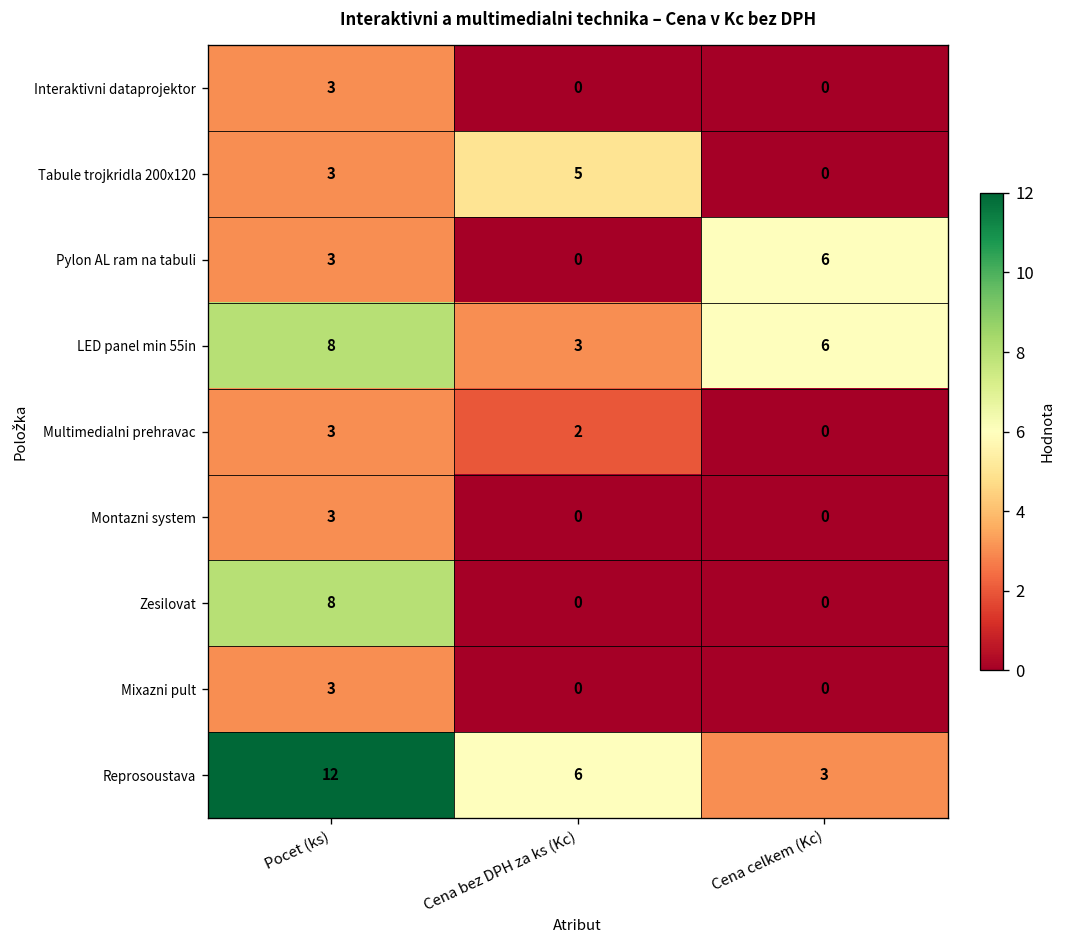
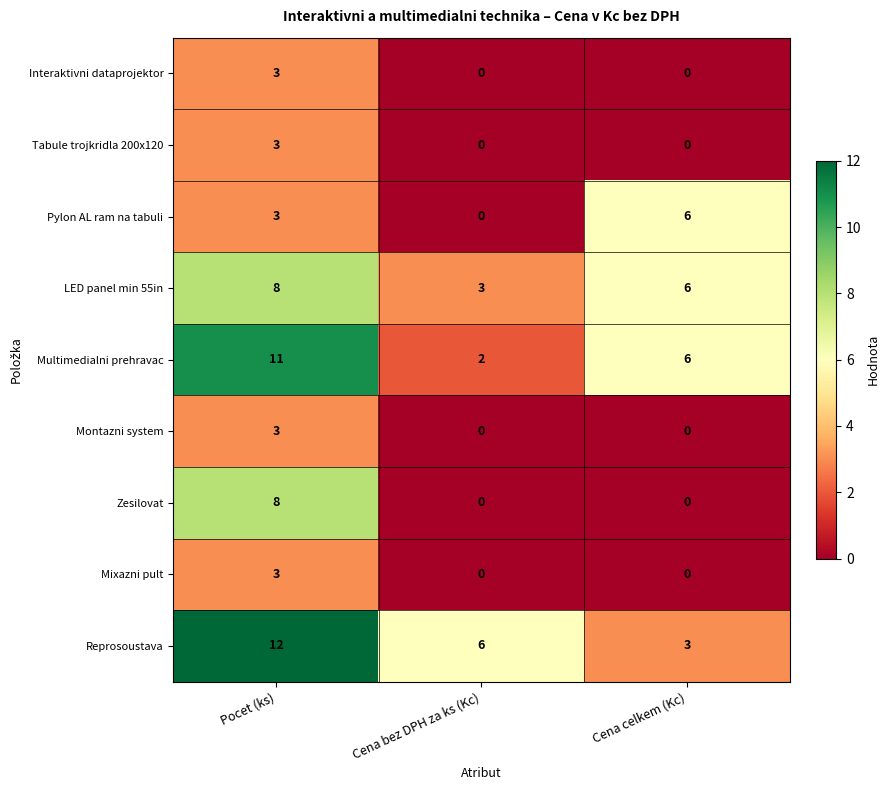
  {
    "Interaktivni dataprojektor": {
      "Pocet (ks)": 3,
      "Cena bez DPH za ks (Kc)": 0,
      "Cena celkem (Kc)": 0
    },
    "Tabule trojkridla 200x120": {
      "Pocet (ks)": 3,
-     "Cena bez DPH za ks (Kc)": 5,
+     "Cena bez DPH za ks (Kc)": 0,
      "Cena celkem (Kc)": 0
    },
    "Pylon AL ram na tabuli": {
      "Pocet (ks)": 3,
      "Cena bez DPH za ks (Kc)": 0,
      "Cena celkem (Kc)": 6
    },
    "LED panel min 55in": {
      "Pocet (ks)": 8,
      "Cena bez DPH za ks (Kc)": 3,
      "Cena celkem (Kc)": 6
    },
    "Multimedialni prehravac": {
-     "Pocet (ks)": 3,
+     "Pocet (ks)": 11,
      "Cena bez DPH za ks (Kc)": 2,
-     "Cena celkem (Kc)": 0
+     "Cena celkem (Kc)": 6
    },
    "Montazni system": {
      "Pocet (ks)": 3,
      "Cena bez DPH za ks (Kc)": 0,
      "Cena celkem (Kc)": 0
    },
    "Zesilovat": {
      "Pocet (ks)": 8,
      "Cena bez DPH za ks (Kc)": 0,
      "Cena celkem (Kc)": 0
    },
    "Mixazni pult": {
      "Pocet (ks)": 3,
      "Cena bez DPH za ks (Kc)": 0,
      "Cena celkem (Kc)": 0
    },
    "Reprosoustava": {
      "Pocet (ks)": 12,
      "Cena bez DPH za ks (Kc)": 6,
      "Cena celkem (Kc)": 3
    }
  }
